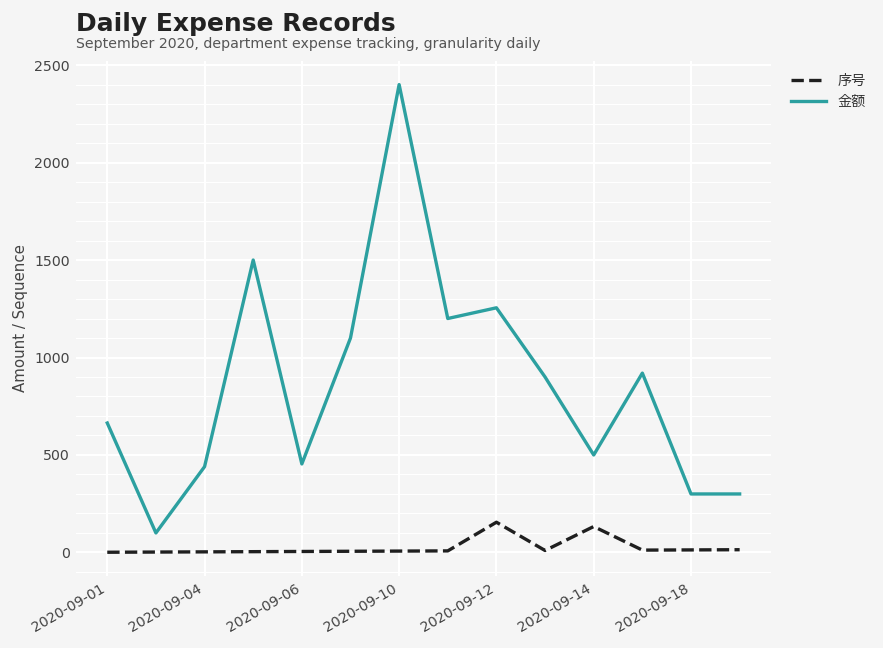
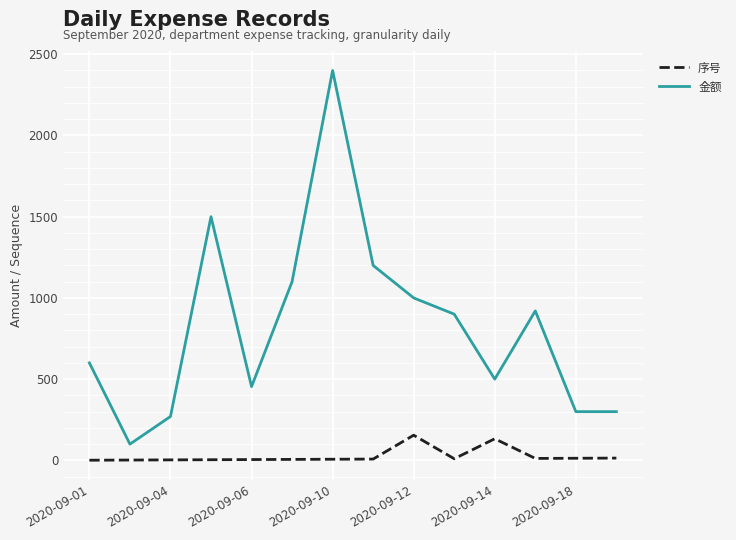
  {
    "序号": {
      "2020-09-01": 0,
      "2020-09-04": 0,
      "2020-09-06": 10,
      "2020-09-10": 10,
      "2020-09-12": 160,
      "2020-09-14": 130,
      "2020-09-18": 10
    },
    "金额": {
-     "2020-09-01": 660,
-     "2020-09-04": 440,
+     "2020-09-01": 600,
+     "2020-09-04": 270,
      "2020-09-06": 450,
      "2020-09-10": 2400,
-     "2020-09-12": 1260,
+     "2020-09-12": 1000,
      "2020-09-14": 500,
      "2020-09-18": 300
    }
  }
